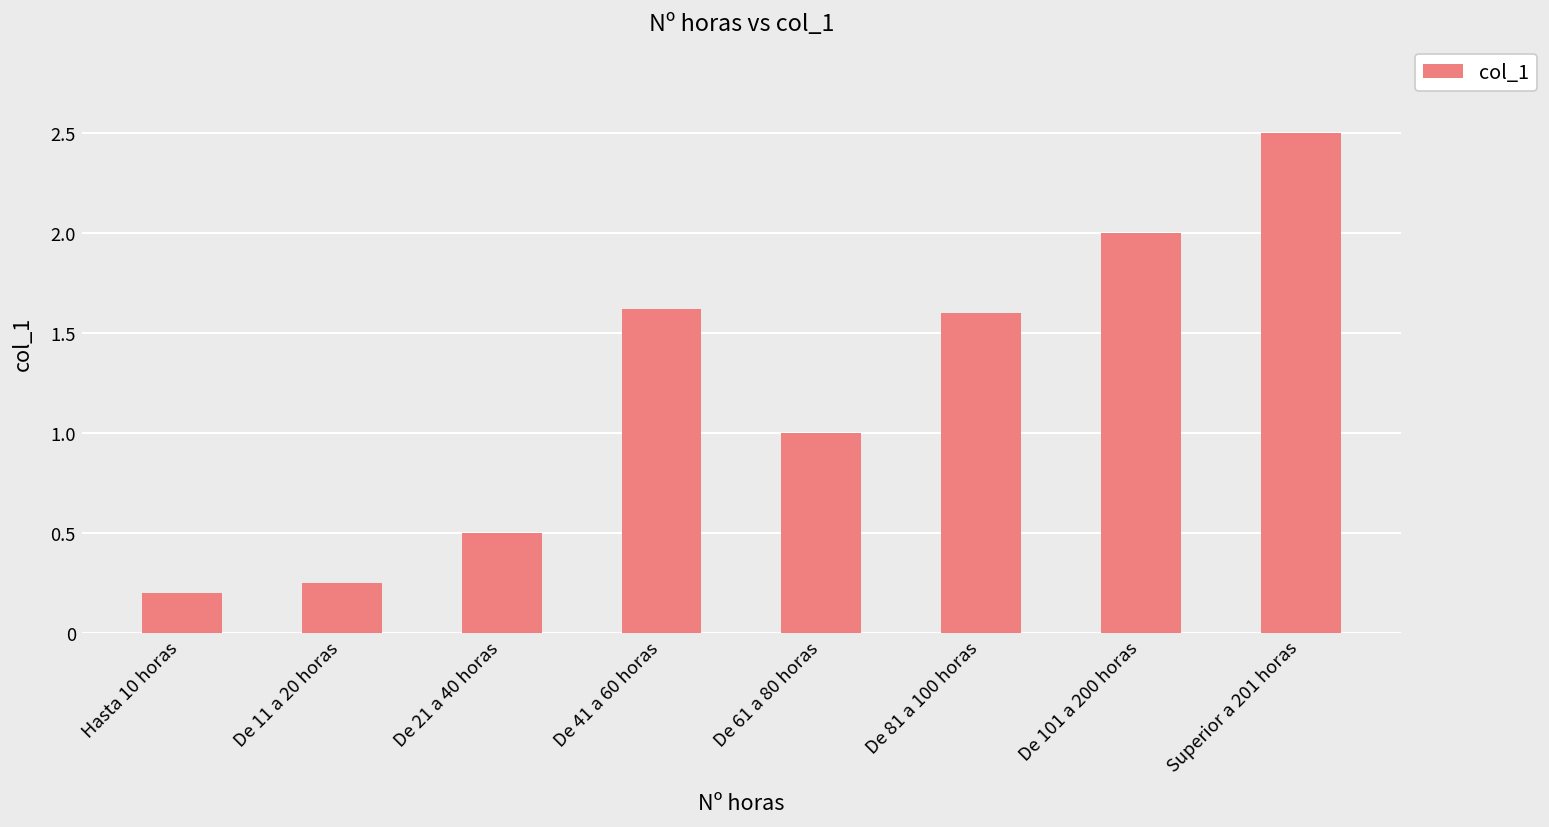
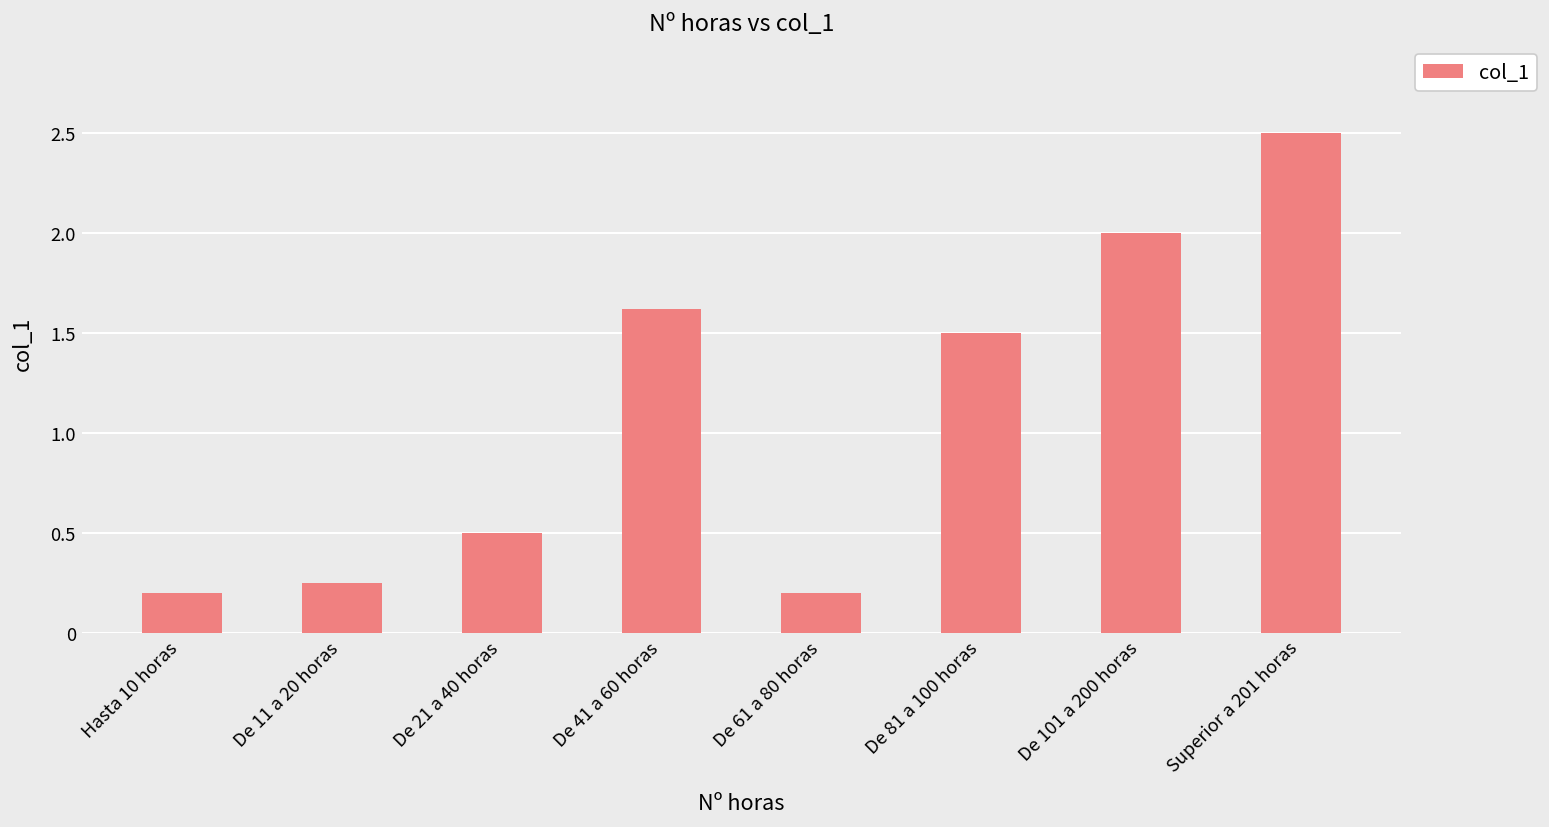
  {
    "Hasta 10 horas": 0.2,
    "De 11 a 20 horas": 0.25,
    "De 21 a 40 horas": 0.5,
    "De 41 a 60 horas": 1.62,
-   "De 61 a 80 horas": 1.0,
-   "De 81 a 100 horas": 1.6,
+   "De 61 a 80 horas": 0.2,
+   "De 81 a 100 horas": 1.5,
    "De 101 a 200 horas": 2.0,
    "Superior a 201 horas": 2.5
  }
